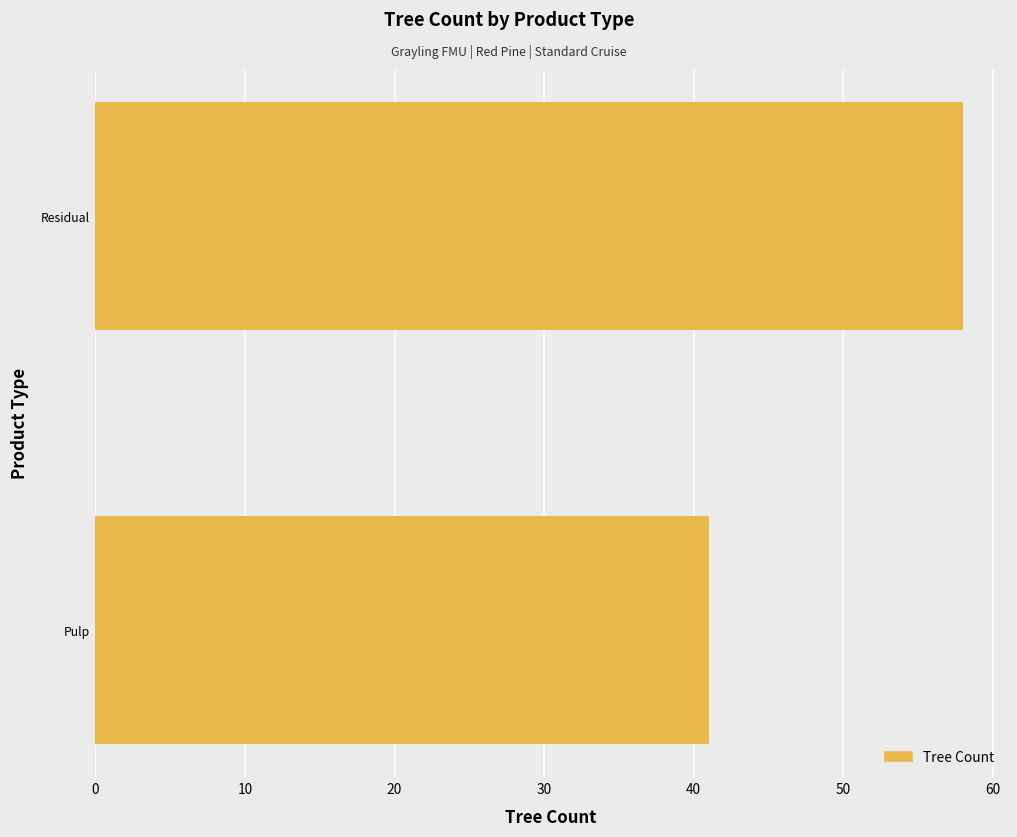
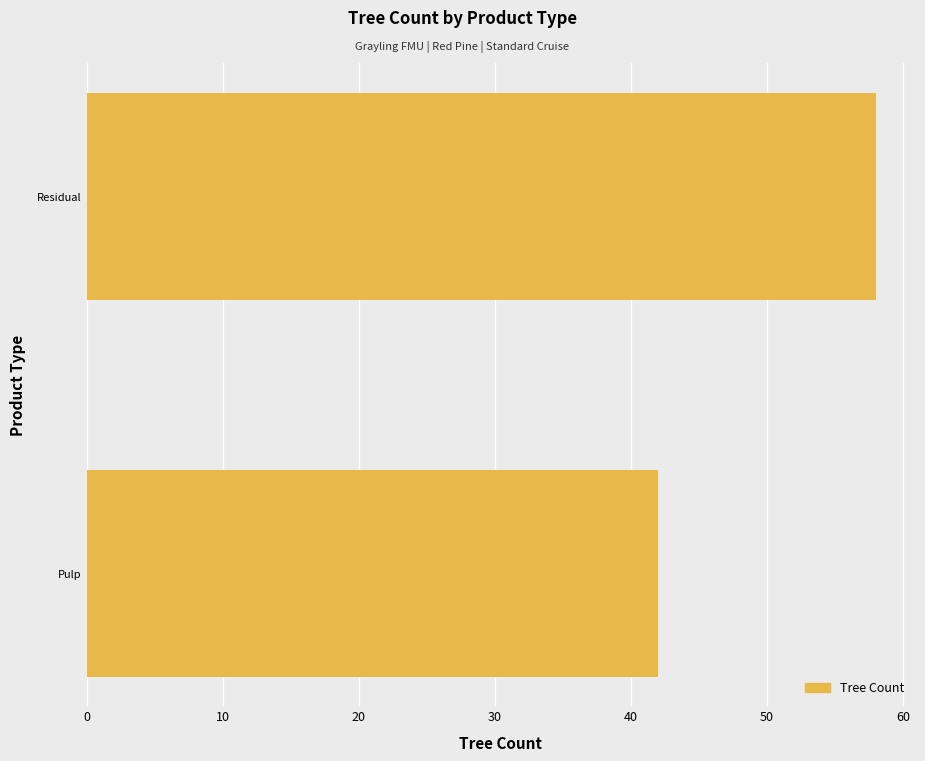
  {
    "Residual": 58,
-   "Pulp": 41
+   "Pulp": 42
  }
